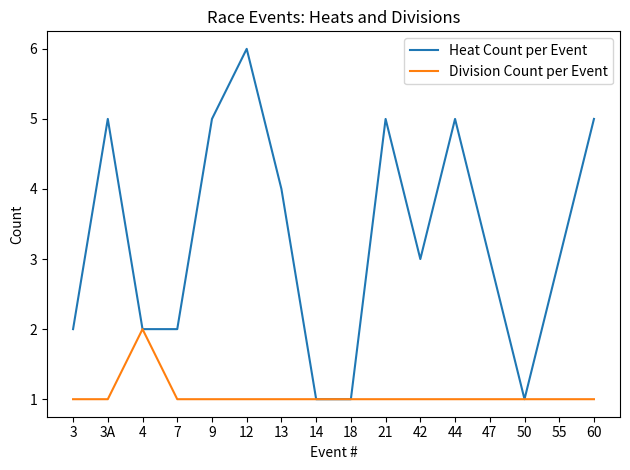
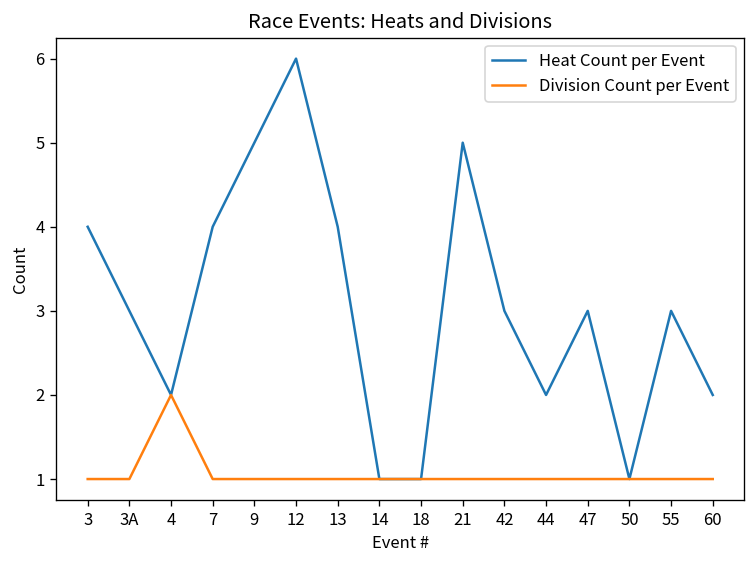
  {
    "Heat Count per Event": {
-     "3": 2,
-     "3A": 5,
-     "7": 2,
+     "3": 4,
+     "3A": 3,
+     "7": 4,
      "9": 5,
      "12": 6,
      "13": 4,
      "21": 5,
      "42": 3,
-     "44": 5,
+     "44": 2,
      "47": 3,
      "55": 3,
-     "60": 5
+     "60": 2
    },
    "Division Count per Event": {
      "3": 1,
      "3A": 1,
      "7": 1,
      "9": 1,
      "12": 1,
      "13": 1,
      "21": 1,
      "42": 1,
      "44": 1,
      "47": 1,
      "55": 1,
      "60": 1
    }
  }
